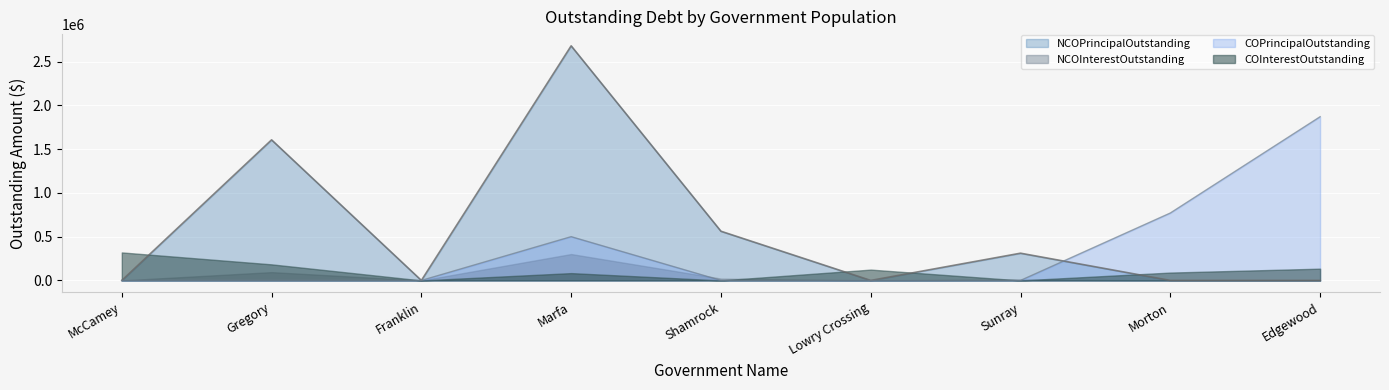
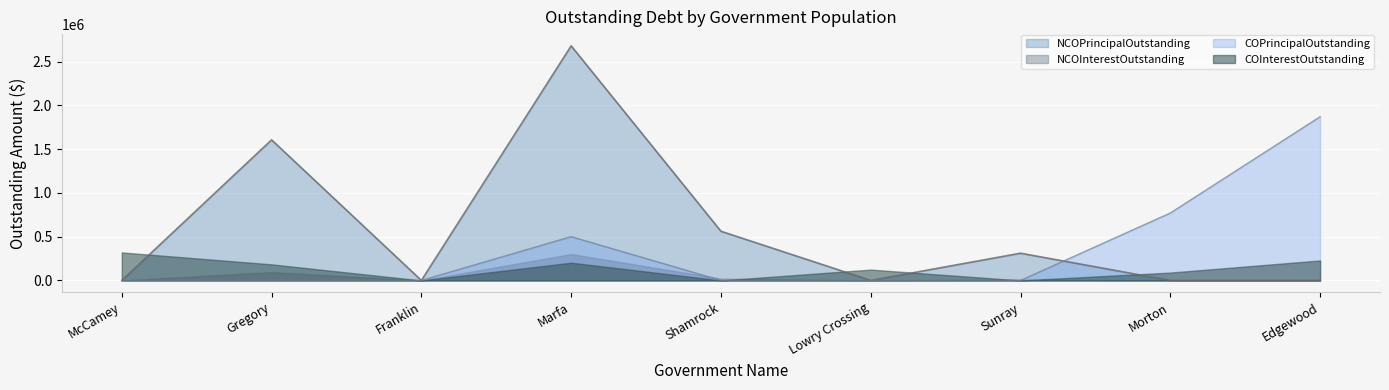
  {
    "COInterestOutstanding": {
      "McCamey": 300000,
      "Gregory": 200000,
-     "Marfa": 100000,
+     "Marfa": 200000,
      "Lowry Crossing": 100000,
      "Morton": 100000,
-     "Edgewood": 100000
+     "Edgewood": 200000
    }
  }
